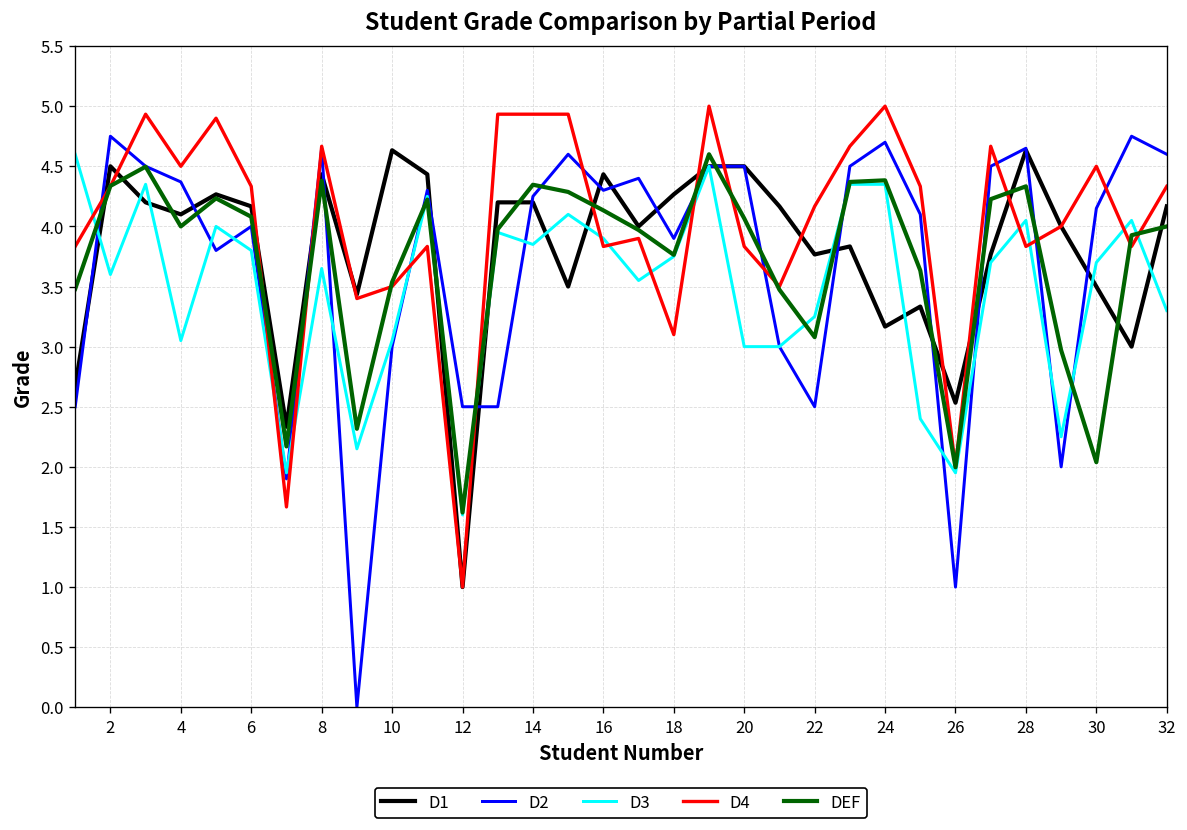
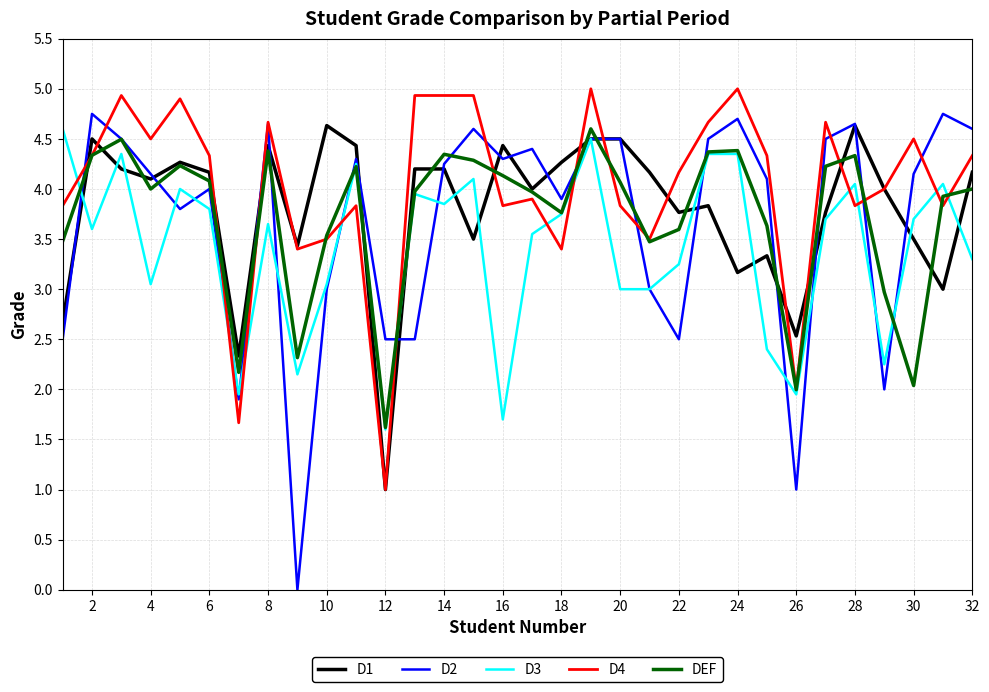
  {
    "D1": {
      "2": 4.50,
      "4": 4.10,
      "6": 4.17,
      "8": 4.43,
      "10": 4.63,
      "14": 4.20,
      "16": 4.43,
      "18": 4.27,
      "22": 3.77,
      "24": 3.17,
      "26": 2.53,
      "30": 3.50,
      "32": 4.17
    },
    "D2": {
      "2": 4.75,
-     "4": 4.37,
+     "4": 4.15,
      "6": 4.00,
      "10": 3.00,
      "12": 2.50,
      "14": 4.25,
      "16": 4.30,
      "18": 3.90,
      "22": 2.50,
      "24": 4.70,
      "26": 1.00,
      "30": 4.15,
      "32": 4.60
    },
    "D3": {
      "2": 3.6,
      "4": 3.05,
      "6": 3.8,
      "8": 3.65,
      "10": 3.05,
      "14": 3.85,
-     "16": 3.9,
+     "16": 1.7,
      "20": 3.0,
      "22": 3.25,
      "24": 4.35,
      "26": 1.95,
      "28": 4.05,
      "30": 3.7,
      "32": 3.3
    },
    "D4": {
      "4": 4.5,
      "6": 4.33,
      "10": 3.5,
      "14": 4.93,
      "16": 3.83,
-     "18": 3.1,
+     "18": 3.4,
      "20": 3.83,
      "22": 4.17,
      "24": 5.0,
      "28": 3.83,
      "30": 4.5,
      "32": 4.33
    },
    "DEF": {
      "4": 4.00,
      "6": 4.08,
      "8": 4.38,
      "10": 3.54,
      "14": 4.35,
      "16": 4.13,
      "20": 4.07,
-     "22": 3.08,
+     "22": 3.60,
      "24": 4.38,
      "28": 4.33,
      "30": 2.04,
      "32": 4.00
    }
  }
